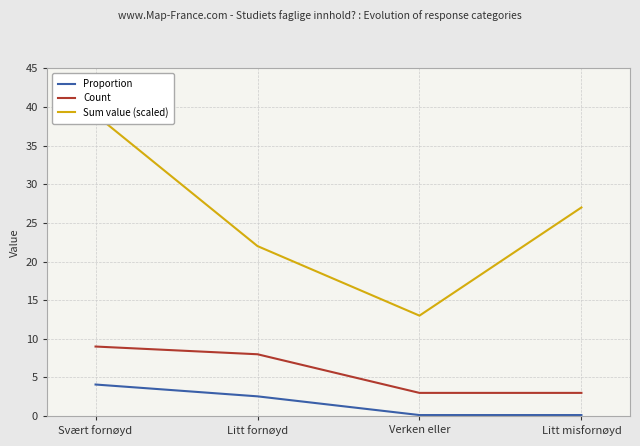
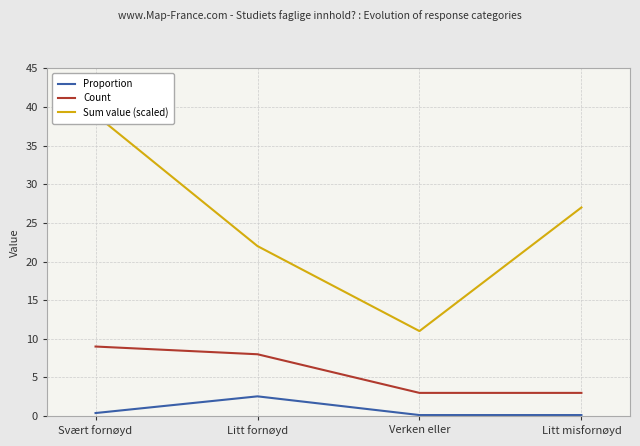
  {
    "Proportion": {
-     "Svært fornøyd": 4,
+     "Svært fornøyd": 0,
      "Litt fornøyd": 3,
      "Verken eller": 0,
      "Litt misfornøyd": 0
    },
    "Count": {
      "Svært fornøyd": 9,
      "Litt fornøyd": 8,
      "Verken eller": 3,
      "Litt misfornøyd": 3
    },
    "Sum value (scaled)": {
      "Litt fornøyd": 22,
-     "Verken eller": 13,
+     "Verken eller": 11,
      "Litt misfornøyd": 27
    }
  }
